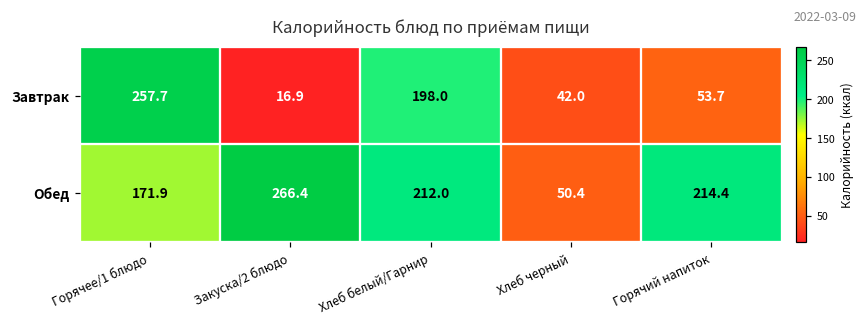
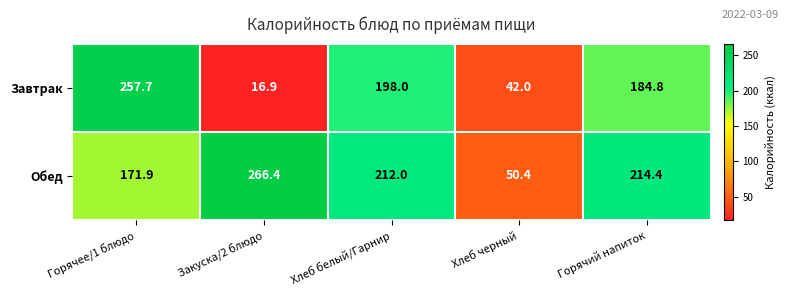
  {
    "Завтрак": {
      "Горячее/1 блюдо": 257.7,
      "Закуска/2 блюдо": 16.9,
      "Хлеб белый/Гарнир": 198.0,
      "Хлеб черный": 42.0,
-     "Горячий напиток": 53.7
+     "Горячий напиток": 184.8
    },
    "Обед": {
      "Горячее/1 блюдо": 171.9,
      "Закуска/2 блюдо": 266.4,
      "Хлеб белый/Гарнир": 212.0,
      "Хлеб черный": 50.4,
      "Горячий напиток": 214.4
    }
  }
